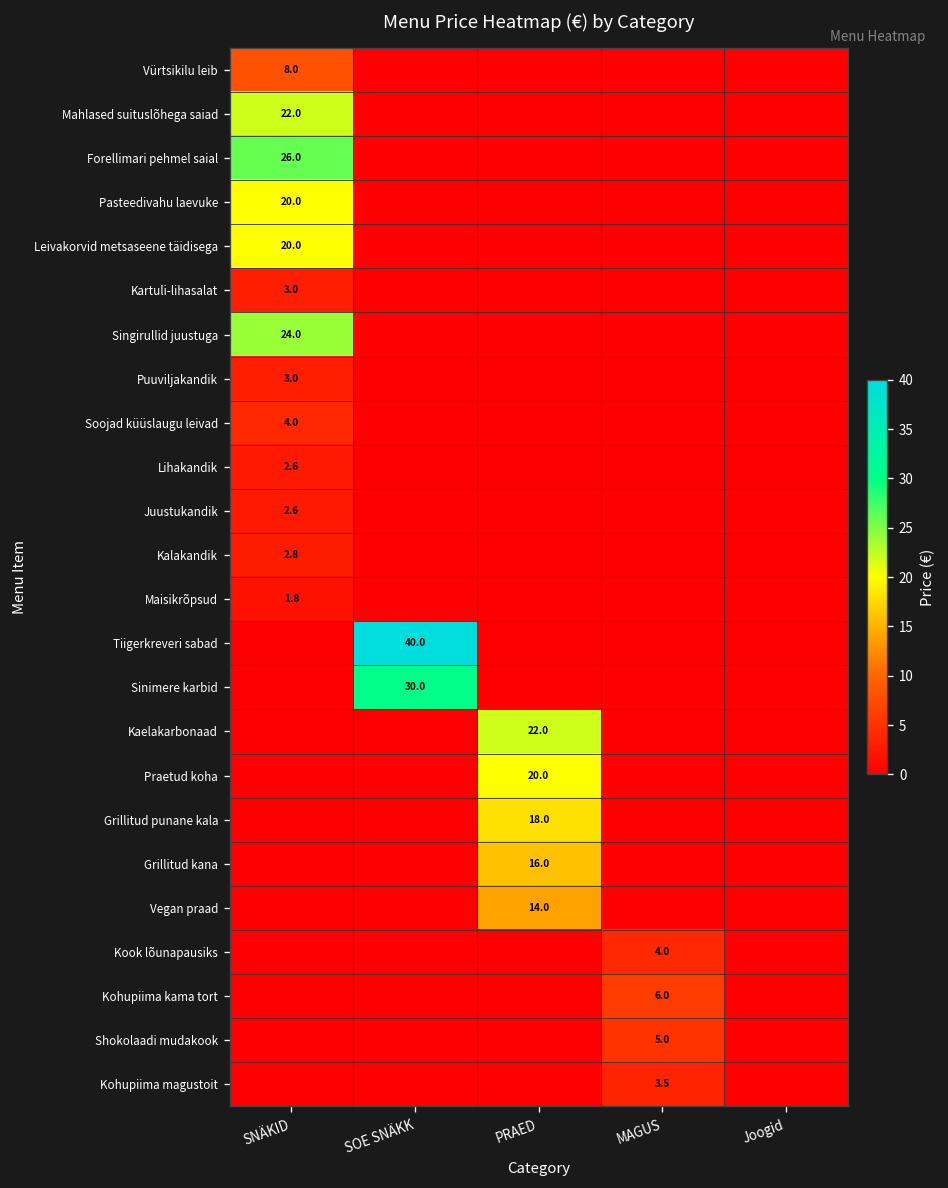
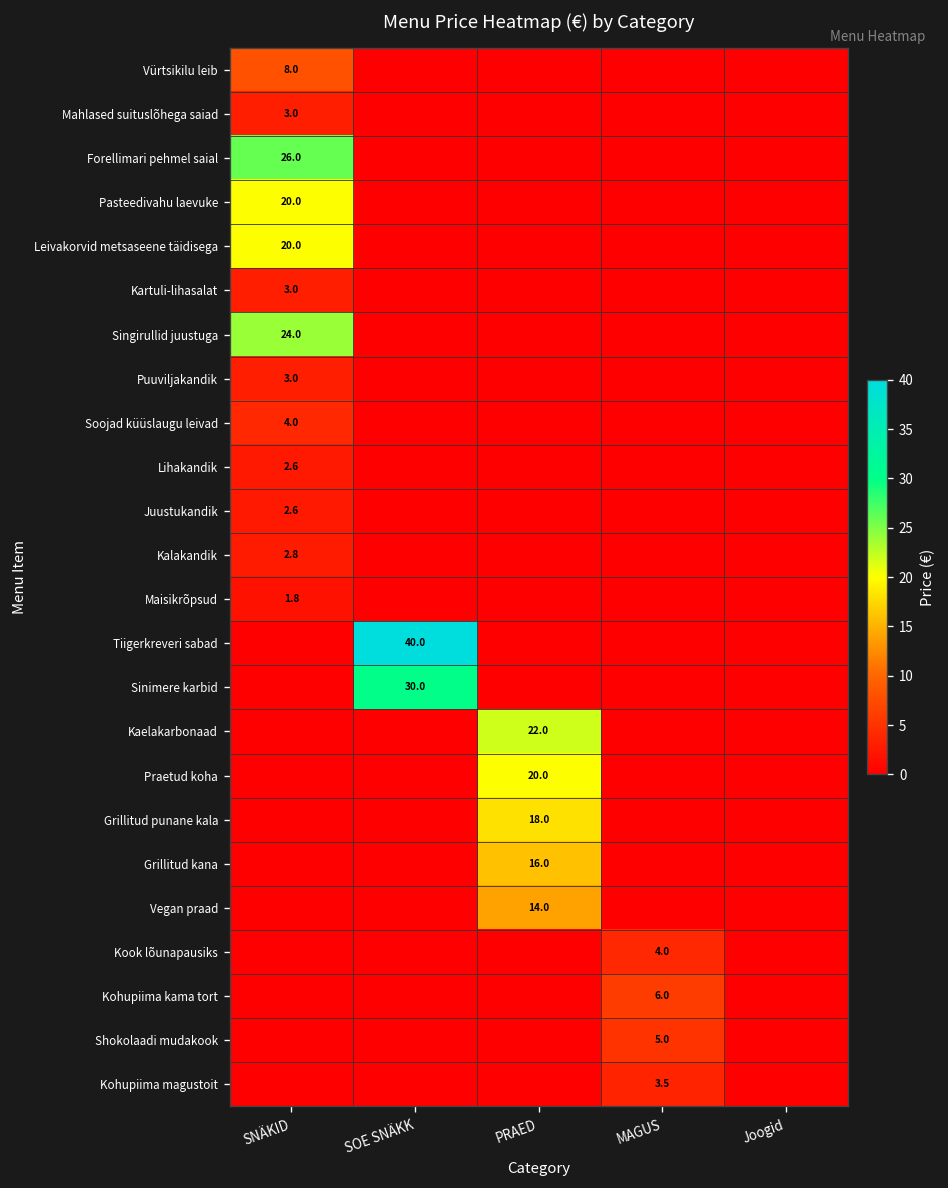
  {
    "Vürtsikilu leib": {
      "SNÄKID": 8.0
    },
    "Mahlased suituslõhega saiad": {
-     "SNÄKID": 22.0
+     "SNÄKID": 3.0
    },
    "Forellimari pehmel saial": {
      "SNÄKID": 26.0
    },
    "Pasteedivahu laevuke": {
      "SNÄKID": 20.0
    },
    "Leivakorvid metsaseene täidisega": {
      "SNÄKID": 20.0
    },
    "Kartuli-lihasalat": {
      "SNÄKID": 3.0
    },
    "Singirullid juustuga": {
      "SNÄKID": 24.0
    },
    "Puuviljakandik": {
      "SNÄKID": 3.0
    },
    "Soojad küüslaugu leivad": {
      "SNÄKID": 4.0
    },
    "Lihakandik": {
      "SNÄKID": 2.6
    },
    "Juustukandik": {
      "SNÄKID": 2.6
    },
    "Kalakandik": {
      "SNÄKID": 2.8
    },
    "Maisikrõpsud": {
      "SNÄKID": 1.8
    },
    "Tiigerkreveri sabad": {
      "SOE SNÄKK": 40.0
    },
    "Sinimere karbid": {
      "SOE SNÄKK": 30.0
    },
    "Kaelakarbonaad": {
      "PRAED": 22.0
    },
    "Praetud koha": {
      "PRAED": 20.0
    },
    "Grillitud punane kala": {
      "PRAED": 18.0
    },
    "Grillitud kana": {
      "PRAED": 16.0
    },
    "Vegan praad": {
      "PRAED": 14.0
    },
    "Kook lõunapausiks": {
      "MAGUS": 4.0
    },
    "Kohupiima kama tort": {
      "MAGUS": 6.0
    },
    "Shokolaadi mudakook": {
      "MAGUS": 5.0
    },
    "Kohupiima magustoit": {
      "MAGUS": 3.5
    }
  }
